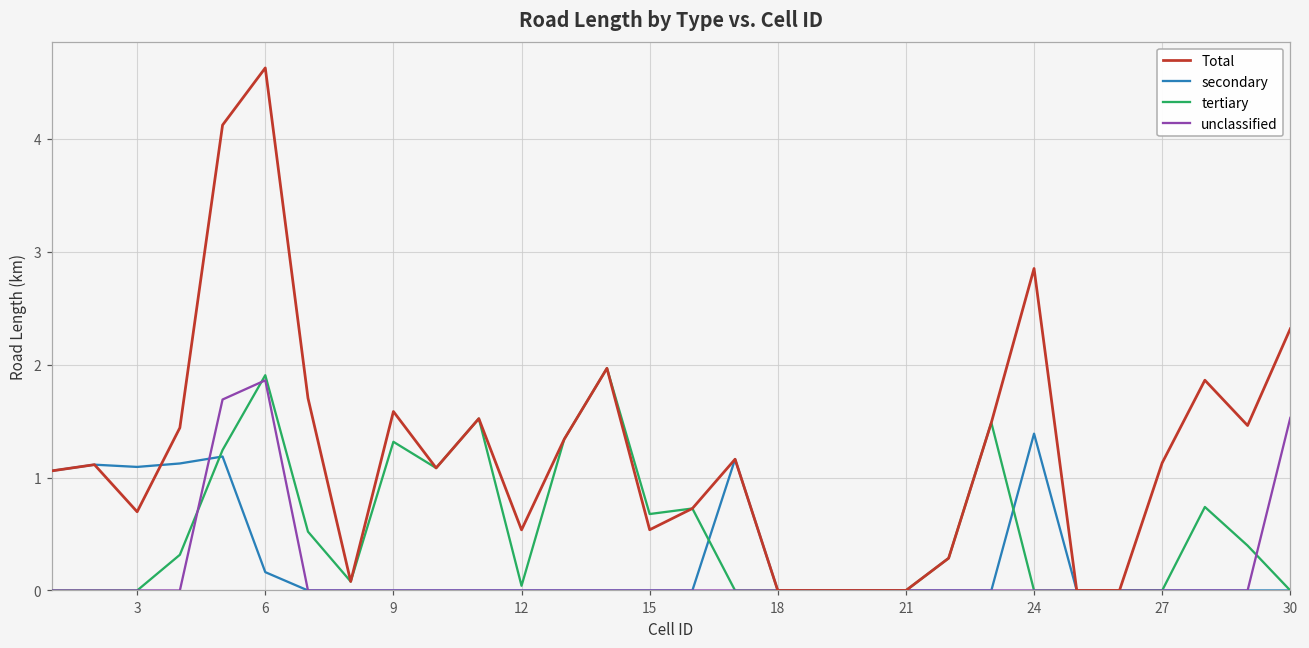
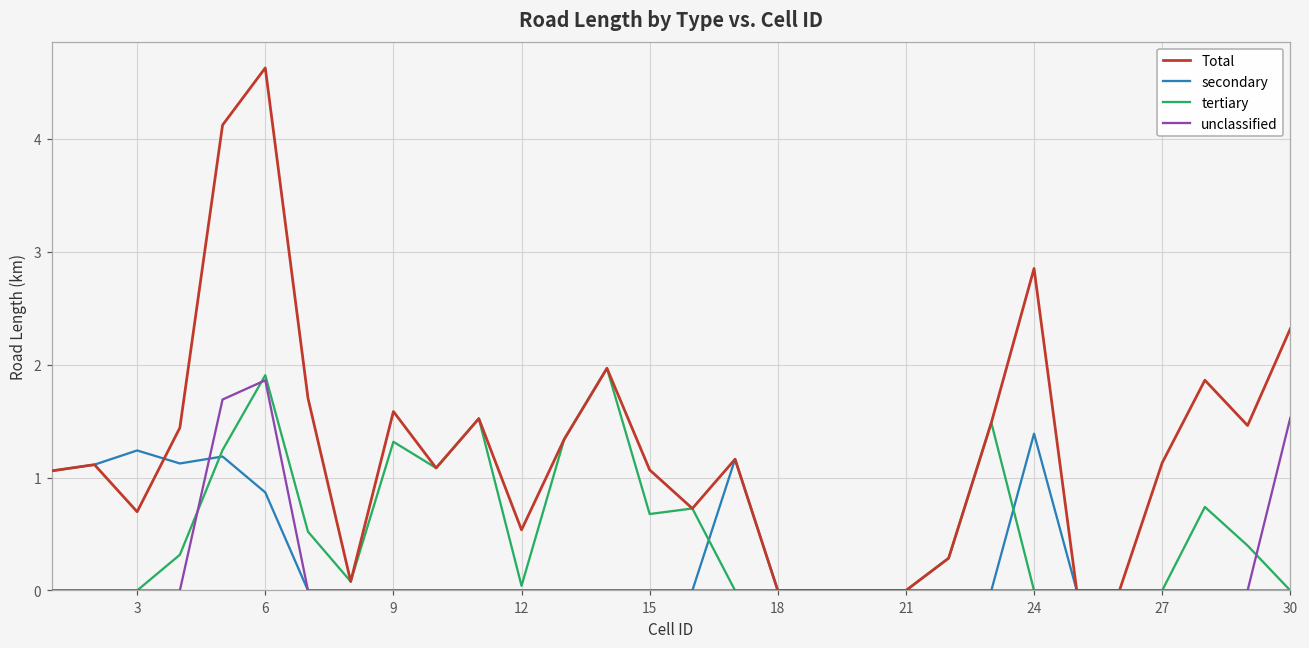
  {
    "Total": {
      "3": 0.70,
      "6": 4.63,
      "9": 1.59,
      "12": 0.54,
-     "15": 0.54,
+     "15": 1.07,
      "24": 2.85,
      "27": 1.13,
      "30": 2.32
    },
    "secondary": {
-     "3": 1.09,
-     "6": 0.16,
+     "3": 1.24,
+     "6": 0.87,
      "24": 1.39
    },
    "tertiary": {
      "6": 1.91,
      "9": 1.32,
      "12": 0.04,
      "15": 0.68
    },
    "unclassified": {
      "6": 1.86,
      "30": 1.53
    }
  }
